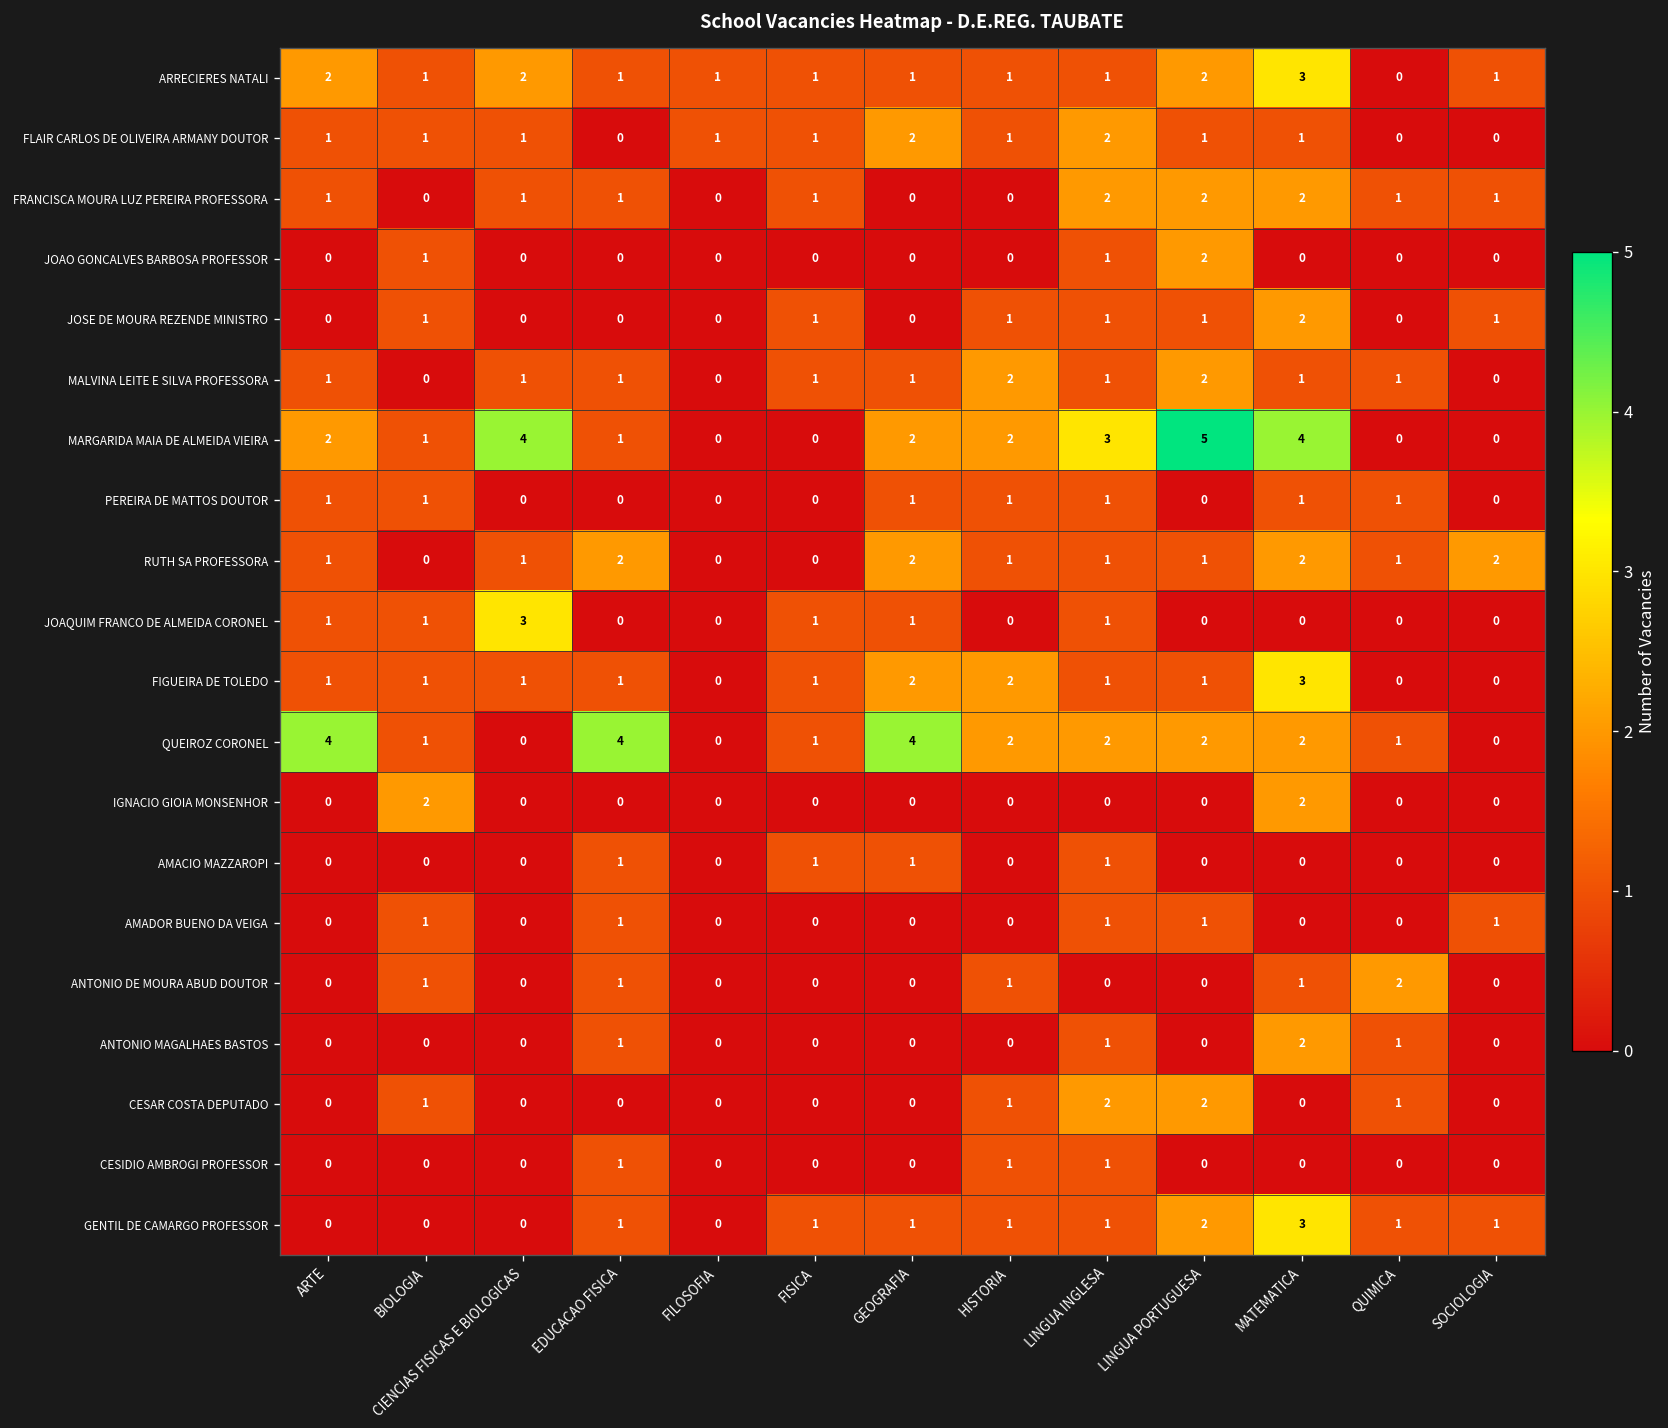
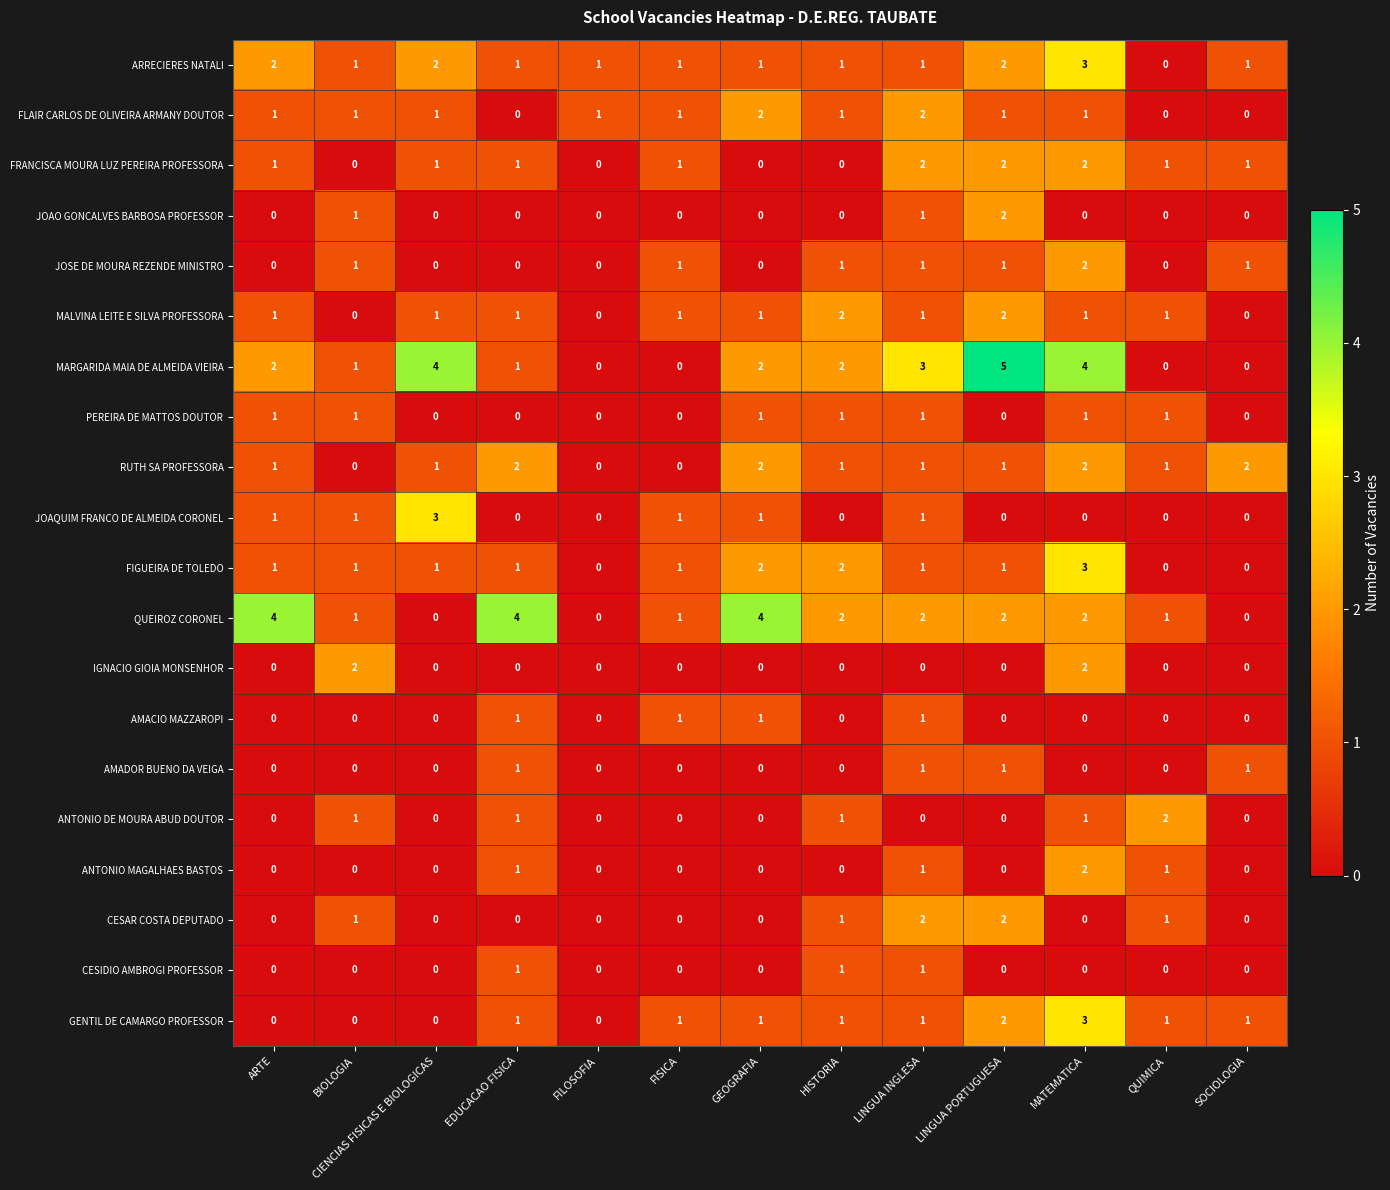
  {
    "AMADOR BUENO DA VEIGA": {
      "ARTE": 0,
-     "BIOLOGIA": 1,
+     "BIOLOGIA": 0,
      "CIENCIAS FISICAS E BIOLOGICAS": 0,
      "EDUCACAO FISICA": 1,
      "FILOSOFIA": 0,
      "FISICA": 0,
      "GEOGRAFIA": 0,
      "HISTORIA": 0,
      "LINGUA INGLESA": 1,
      "LINGUA PORTUGUESA": 1,
      "MATEMATICA": 0,
      "QUIMICA": 0,
      "SOCIOLOGIA": 1
    }
  }
